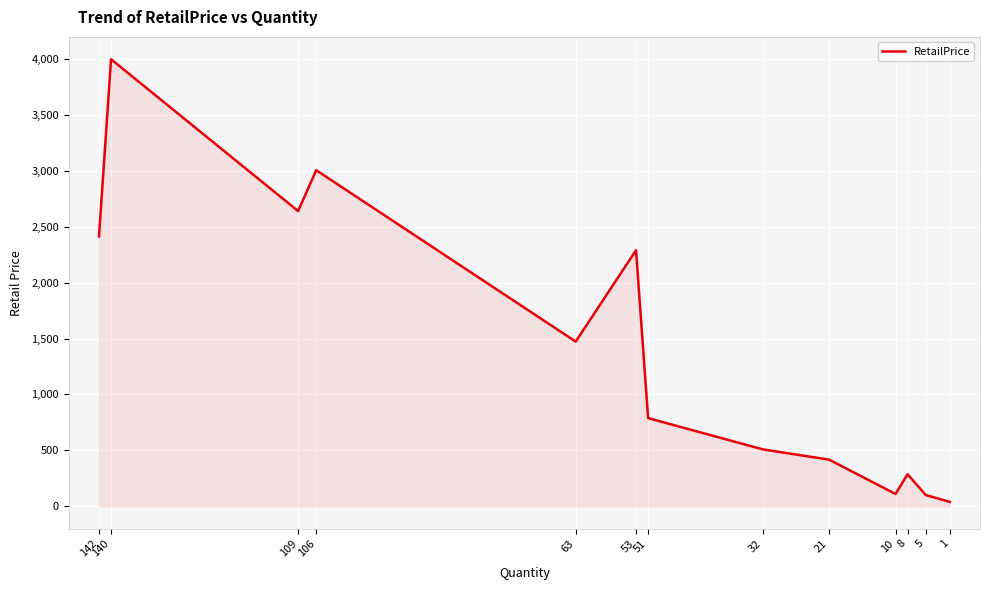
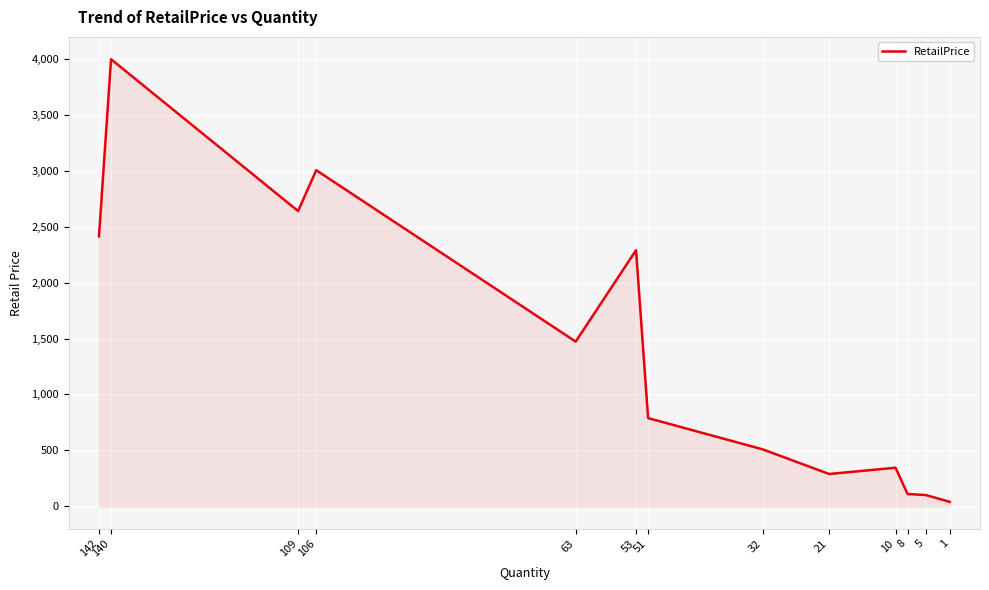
  {
    "142": "2,410",
    "140": "4,000",
    "109": "2,640",
    "106": "3,000",
    "63": "1,470",
    "53": "2,290",
    "51": "790",
    "32": "510",
-   "21": "420",
-   "10": "110",
-   "8": "290",
+   "21": "290",
+   "10": "350",
+   "8": "110",
    "5": "100",
    "1": "40"
  }
